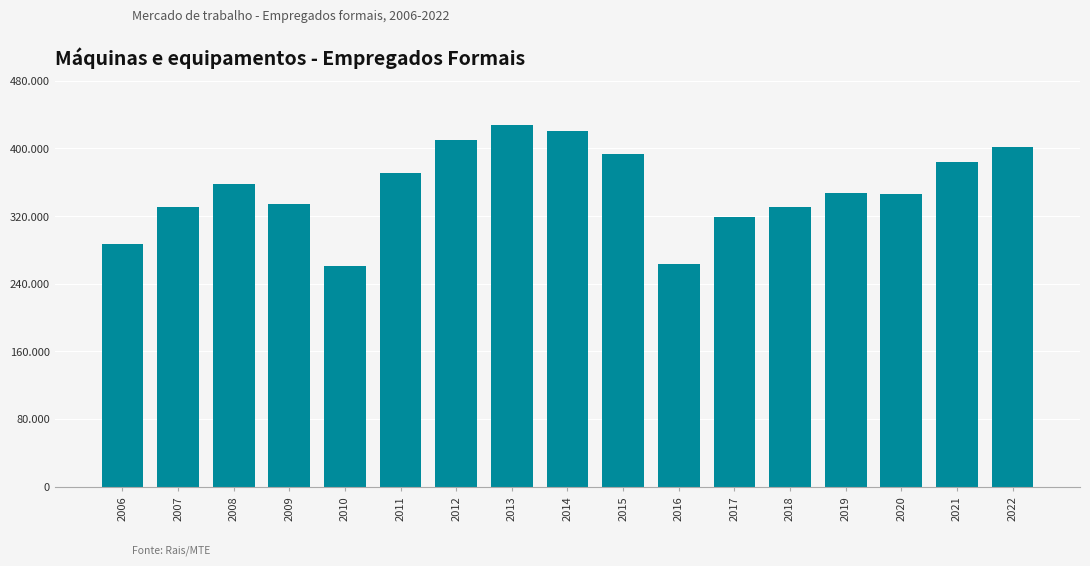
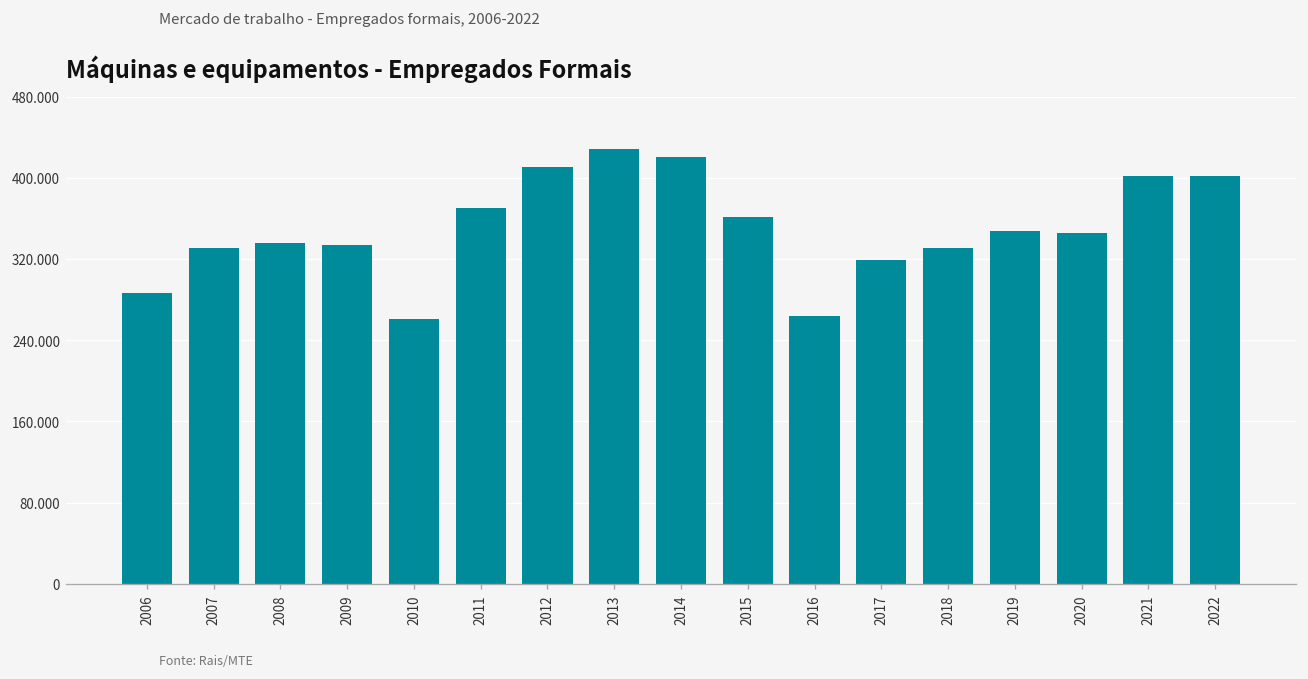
  {
    "2006": 290,
    "2007": 330,
-   "2008": 360,
+   "2008": 340,
    "2009": 330,
    "2010": 260,
    "2011": 370,
    "2012": 410,
    "2013": 430,
    "2014": 420,
-   "2015": 390,
+   "2015": 360,
    "2016": 260,
    "2017": 320,
    "2018": 330,
    "2019": 350,
    "2020": 350,
-   "2021": 380,
+   "2021": 400,
    "2022": 400
  }
